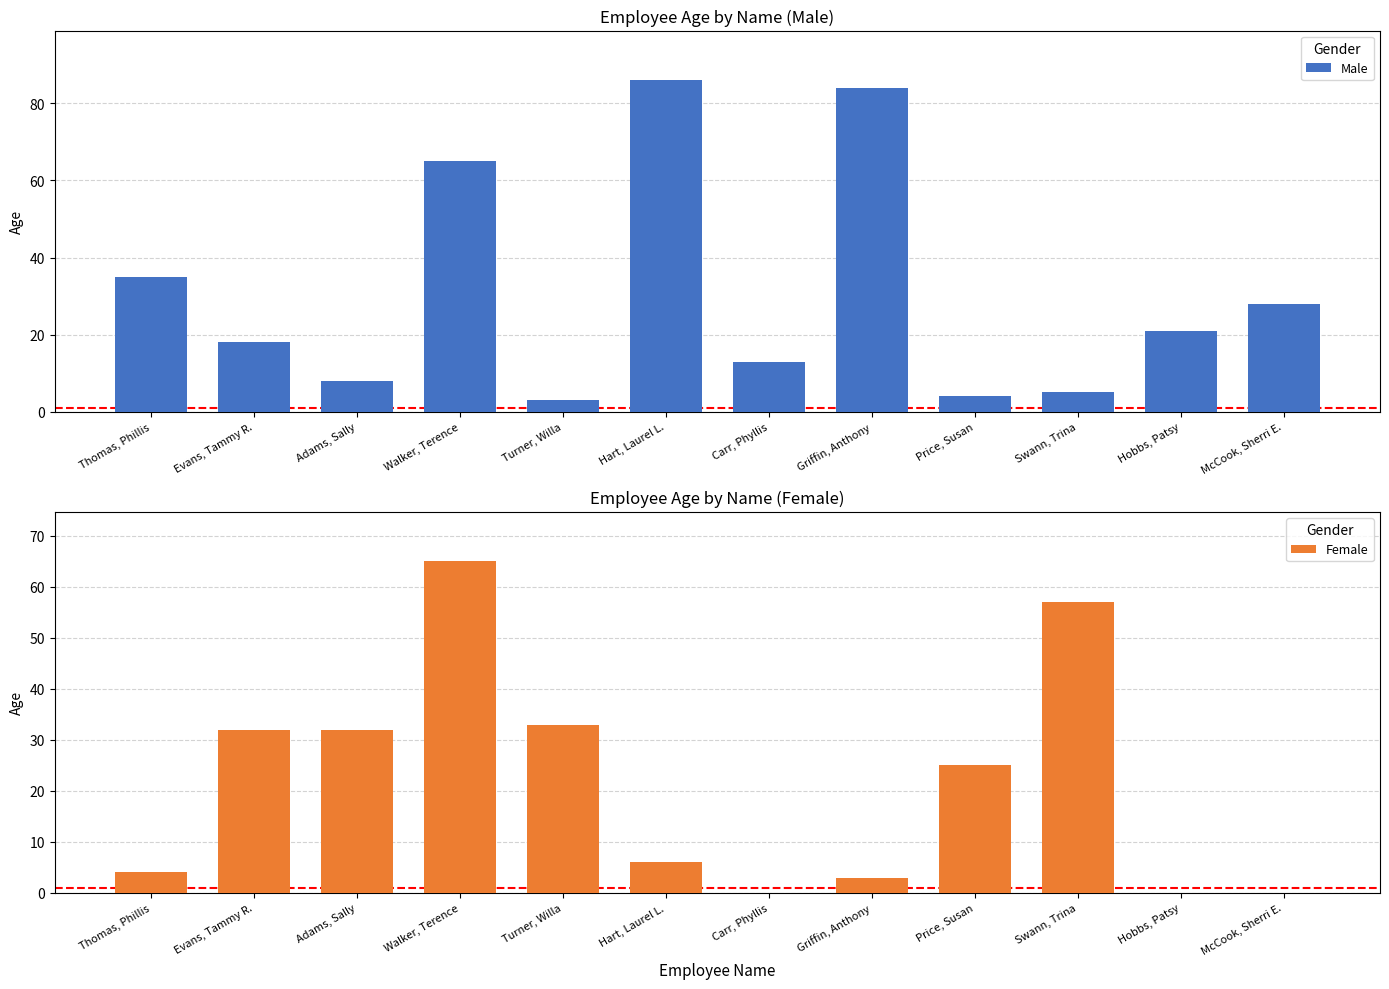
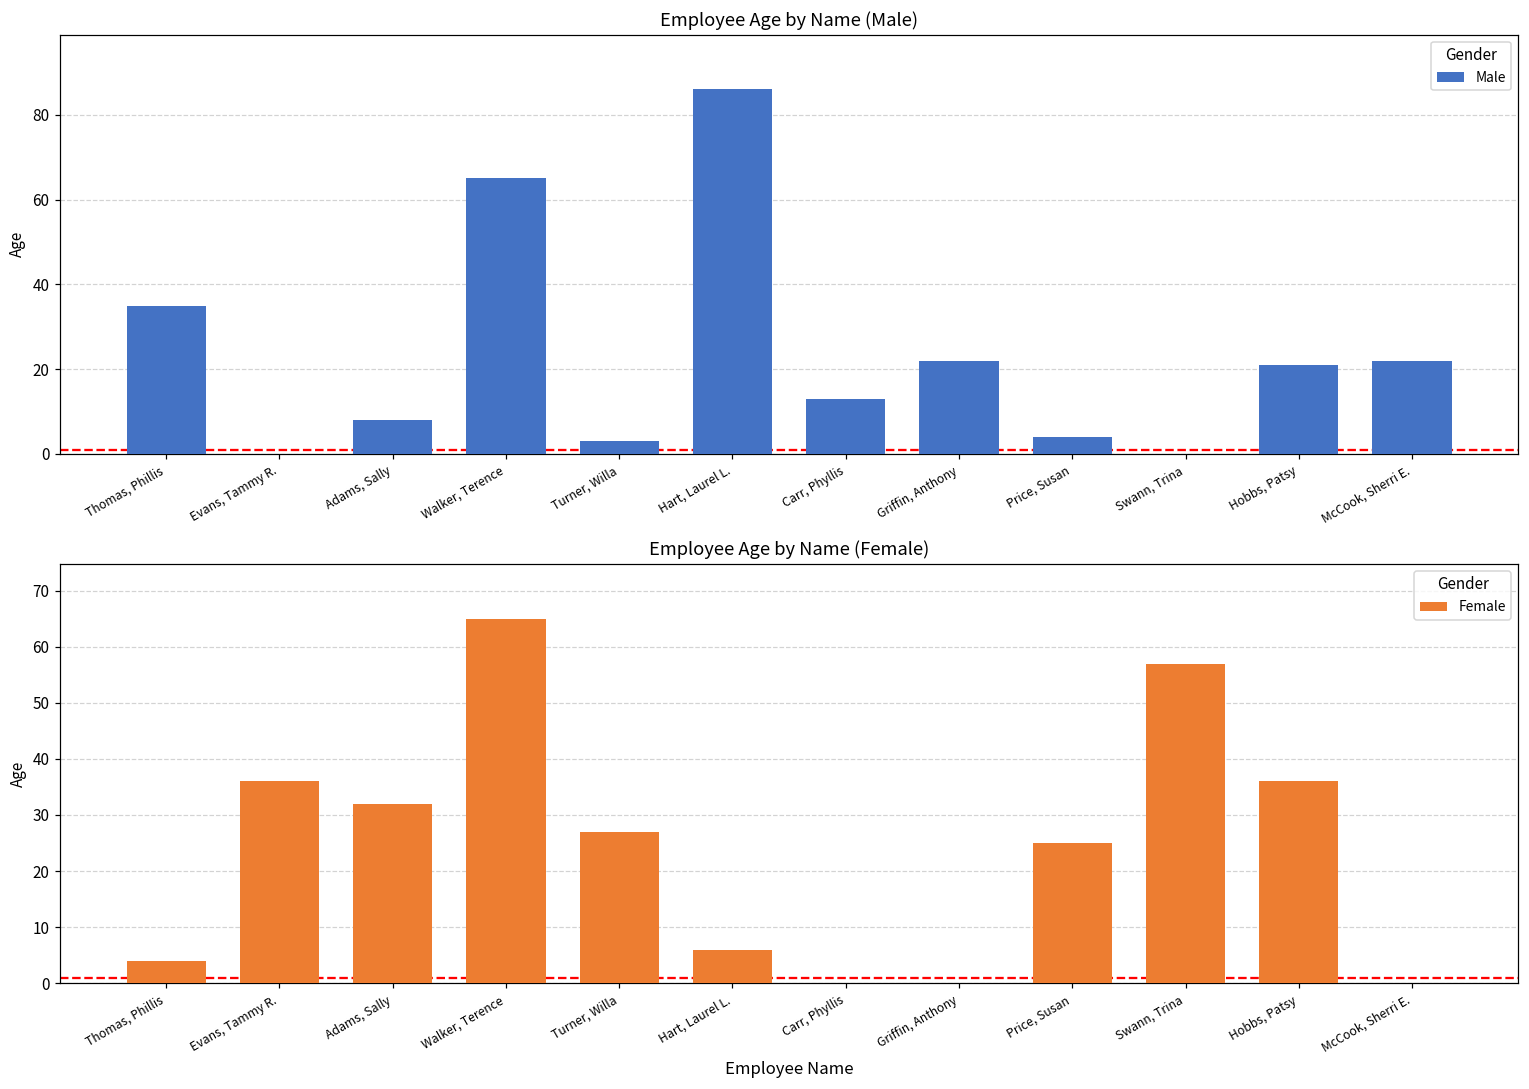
  {
    "Employee Age by Name (Male)": {
      "Thomas, Phillis": 35,
-     "Evans, Tammy R.": 18,
+     "Evans, Tammy R.": 0,
      "Adams, Sally": 8,
      "Walker, Terence": 65,
      "Turner, Willa": 3,
      "Hart, Laurel L.": 86,
      "Carr, Phyllis": 13,
-     "Griffin, Anthony": 84,
+     "Griffin, Anthony": 22,
      "Price, Susan": 4,
-     "Swann, Trina": 5,
+     "Swann, Trina": 0,
      "Hobbs, Patsy": 21,
-     "McCook, Sherri E.": 28
+     "McCook, Sherri E.": 22
    },
    "Employee Age by Name (Female)": {
      "Thomas, Phillis": 4,
-     "Evans, Tammy R.": 32,
+     "Evans, Tammy R.": 36,
      "Adams, Sally": 32,
      "Walker, Terence": 65,
-     "Turner, Willa": 33,
+     "Turner, Willa": 27,
      "Hart, Laurel L.": 6,
      "Carr, Phyllis": 0,
-     "Griffin, Anthony": 3,
+     "Griffin, Anthony": 0,
      "Price, Susan": 25,
      "Swann, Trina": 57,
-     "Hobbs, Patsy": 0,
+     "Hobbs, Patsy": 36,
      "McCook, Sherri E.": 0
    }
  }
